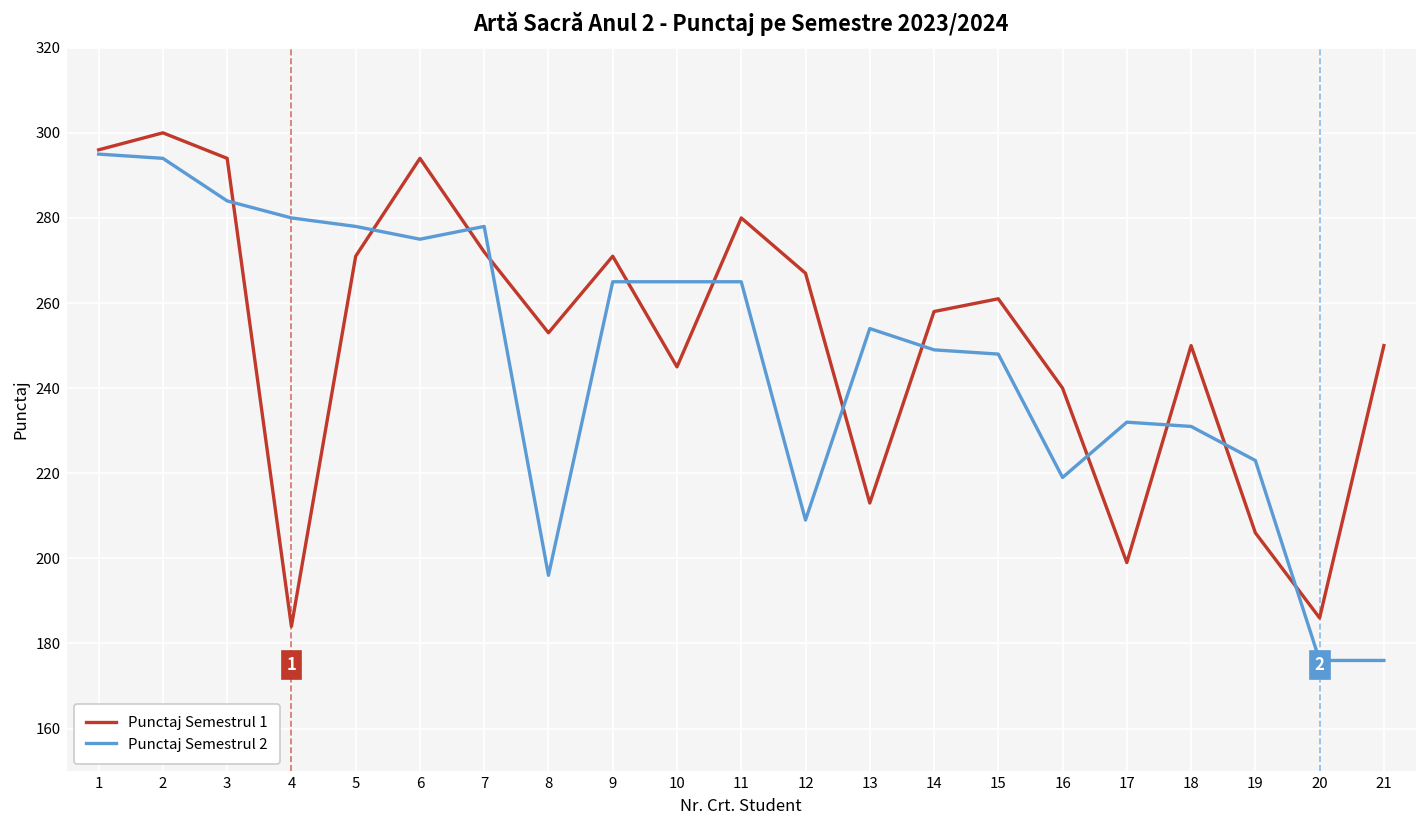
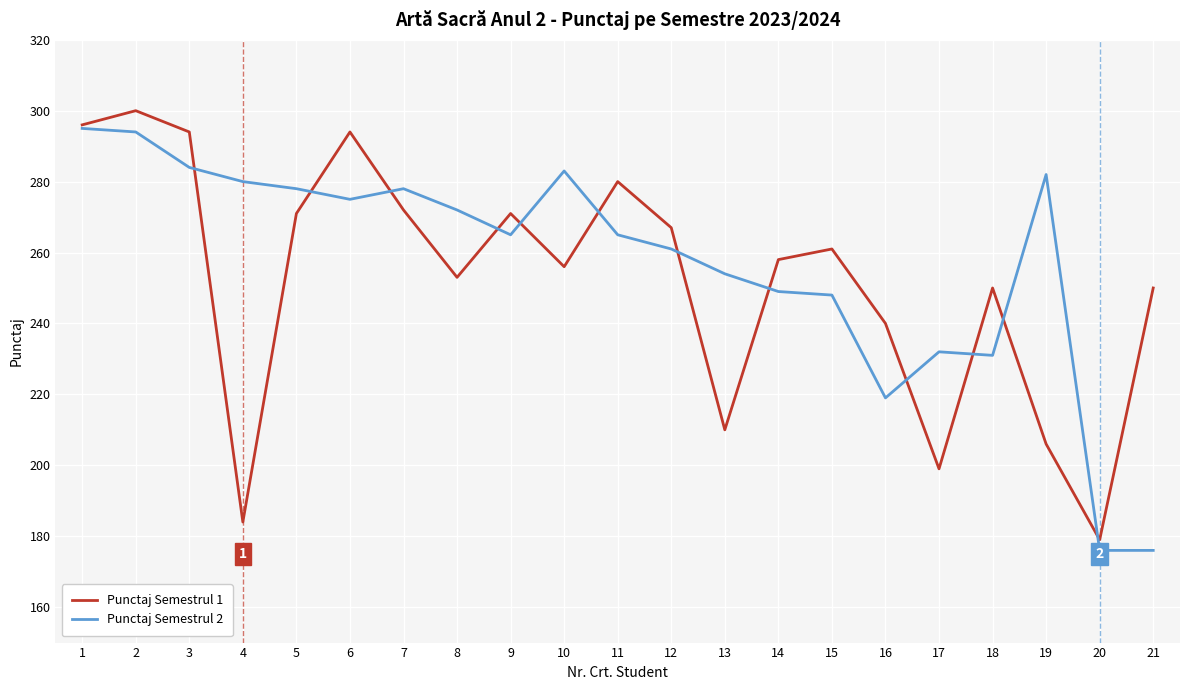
  {
    "Punctaj Semestrul 1": {
      "1": 296,
      "2": 300,
      "3": 294,
      "5": 271,
      "6": 294,
      "7": 272,
      "8": 253,
      "9": 271,
-     "10": 245,
+     "10": 256,
      "11": 280,
      "12": 267,
-     "13": 213,
+     "13": 210,
      "14": 258,
      "15": 261,
      "16": 240,
      "17": 199,
      "18": 250,
      "19": 206,
-     "20": 186,
+     "20": 179,
      "21": 250
    },
    "Punctaj Semestrul 2": {
      "1": 295,
      "2": 294,
      "3": 284,
      "4": 280,
      "5": 278,
      "6": 275,
      "7": 278,
-     "8": 196,
+     "8": 272,
      "9": 265,
-     "10": 265,
+     "10": 283,
      "11": 265,
-     "12": 209,
+     "12": 261,
      "13": 254,
      "14": 249,
      "15": 248,
      "16": 219,
      "17": 232,
      "18": 231,
-     "19": 223,
+     "19": 282,
      "21": 176
    }
  }
